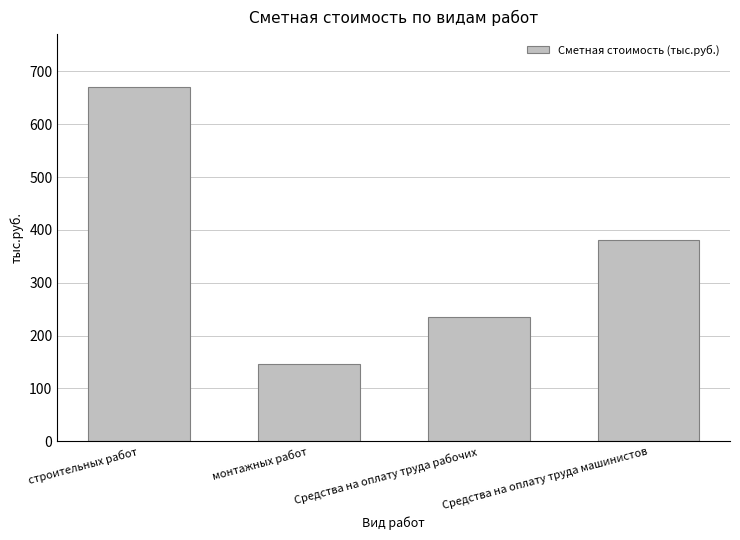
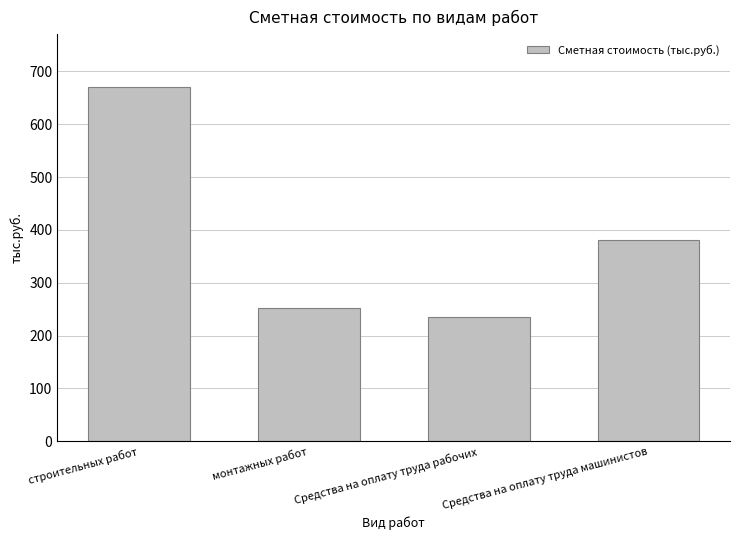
  {
    "строительных работ": 670,
-   "монтажных работ": 150,
+   "монтажных работ": 250,
    "Средства на оплату труда рабочих": 240,
    "Средства на оплату труда машинистов": 380
  }
